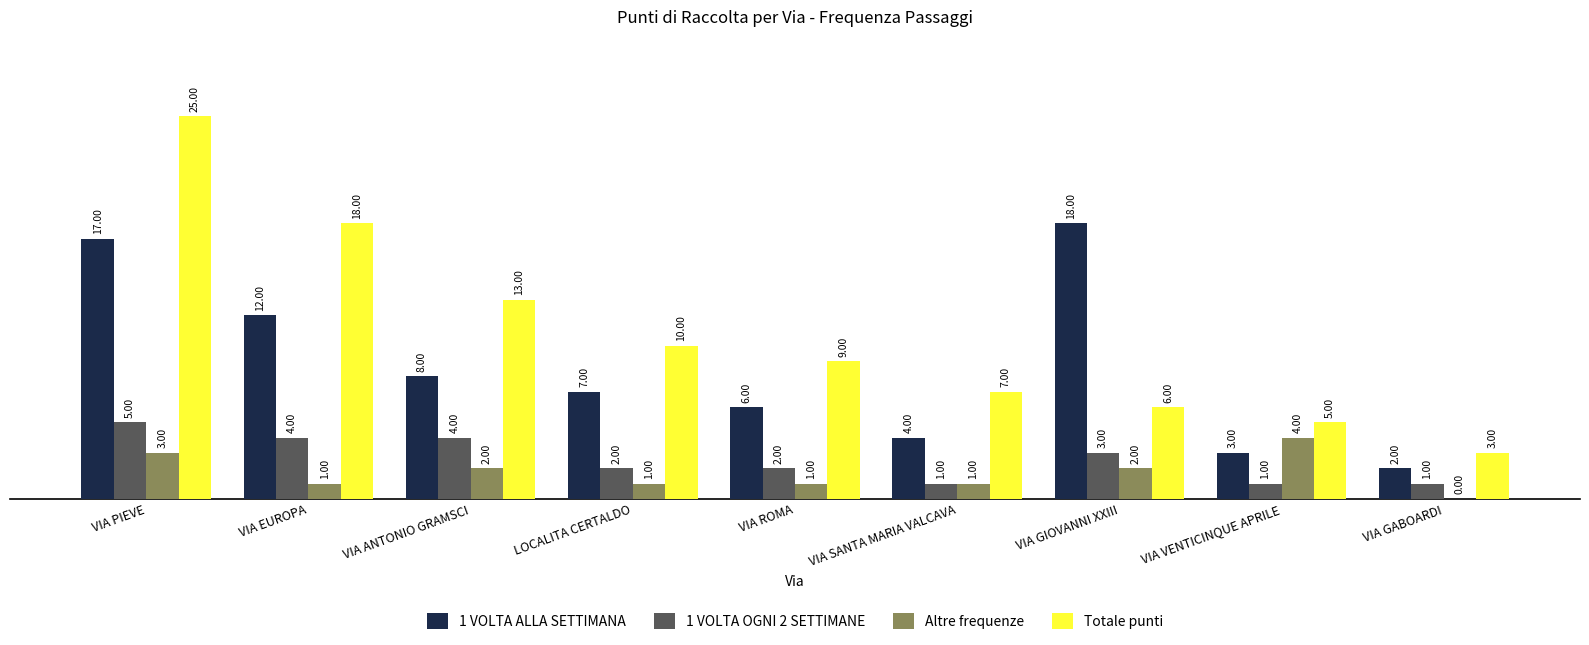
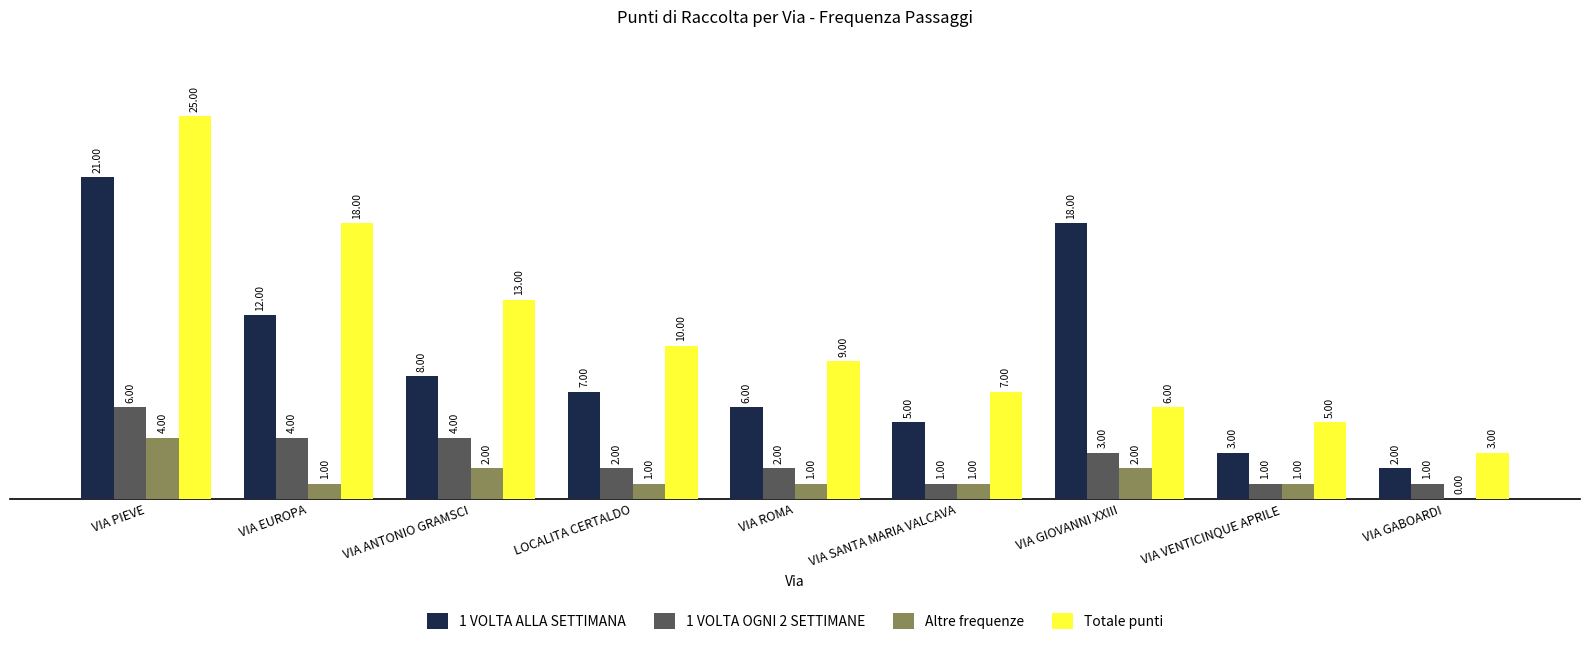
  {
    "1 VOLTA ALLA SETTIMANA": {
-     "VIA PIEVE": 17.00,
+     "VIA PIEVE": 21.00,
      "VIA EUROPA": 12.00,
      "VIA ANTONIO GRAMSCI": 8.00,
      "LOCALITA CERTALDO": 7.00,
      "VIA ROMA": 6.00,
-     "VIA SANTA MARIA VALCAVA": 4.00,
+     "VIA SANTA MARIA VALCAVA": 5.00,
      "VIA GIOVANNI XXIII": 18.00,
      "VIA VENTICINQUE APRILE": 3.00,
      "VIA GABOARDI": 2.00
    },
    "1 VOLTA OGNI 2 SETTIMANE": {
-     "VIA PIEVE": 5.00,
+     "VIA PIEVE": 6.00,
      "VIA EUROPA": 4.00,
      "VIA ANTONIO GRAMSCI": 4.00,
      "LOCALITA CERTALDO": 2.00,
      "VIA ROMA": 2.00,
      "VIA SANTA MARIA VALCAVA": 1.00,
      "VIA GIOVANNI XXIII": 3.00,
      "VIA VENTICINQUE APRILE": 1.00,
      "VIA GABOARDI": 1.00
    },
    "Altre frequenze": {
-     "VIA PIEVE": 3.00,
+     "VIA PIEVE": 4.00,
      "VIA EUROPA": 1.00,
      "VIA ANTONIO GRAMSCI": 2.00,
      "LOCALITA CERTALDO": 1.00,
      "VIA ROMA": 1.00,
      "VIA SANTA MARIA VALCAVA": 1.00,
      "VIA GIOVANNI XXIII": 2.00,
-     "VIA VENTICINQUE APRILE": 4.00,
+     "VIA VENTICINQUE APRILE": 1.00,
      "VIA GABOARDI": 0.00
    },
    "Totale punti": {
      "VIA PIEVE": 25.00,
      "VIA EUROPA": 18.00,
      "VIA ANTONIO GRAMSCI": 13.00,
      "LOCALITA CERTALDO": 10.00,
      "VIA ROMA": 9.00,
      "VIA SANTA MARIA VALCAVA": 7.00,
      "VIA GIOVANNI XXIII": 6.00,
      "VIA VENTICINQUE APRILE": 5.00,
      "VIA GABOARDI": 3.00
    }
  }
